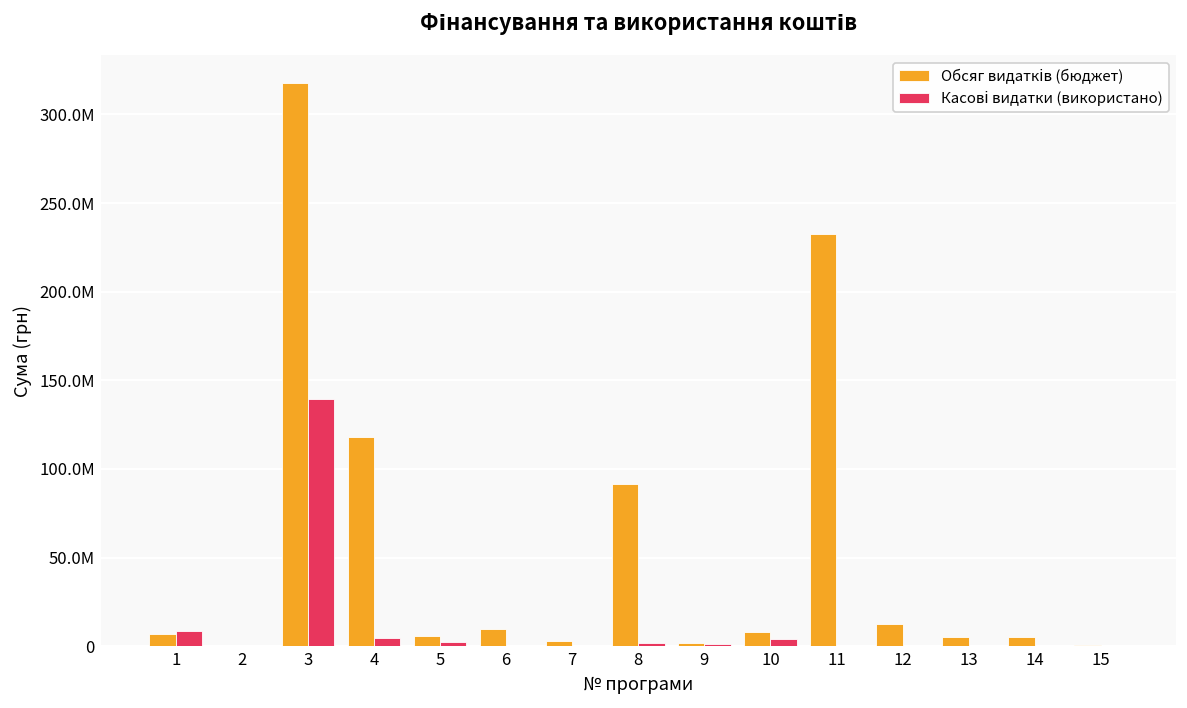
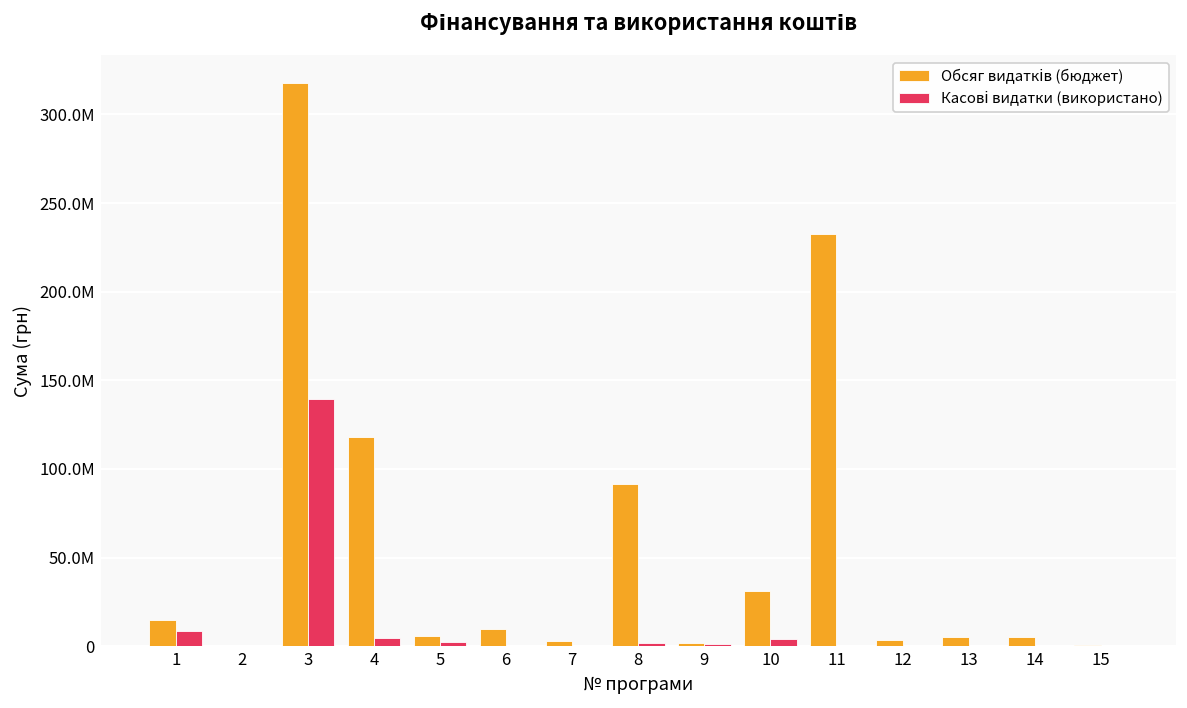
  {
    "Обсяг видатків (бюджет)": {
-     "1": 7000000,
+     "1": 15000000,
      "3": 318000000,
      "4": 118000000,
      "5": 6000000,
      "6": 10000000,
      "7": 3000000,
      "8": 92000000,
      "9": 2000000,
-     "10": 8000000,
+     "10": 31000000,
      "11": 232000000,
-     "12": 13000000,
+     "12": 4000000,
      "13": 5000000,
      "14": 5000000
    },
    "Касові видатки (використано)": {
      "1": 9000000,
      "3": 140000000,
      "4": 4000000,
      "5": 2000000,
      "6": 0,
      "7": 0,
      "8": 2000000,
      "10": 4000000,
      "11": 0,
      "12": 0,
      "13": 0,
      "14": 0,
      "15": 0
    }
  }
